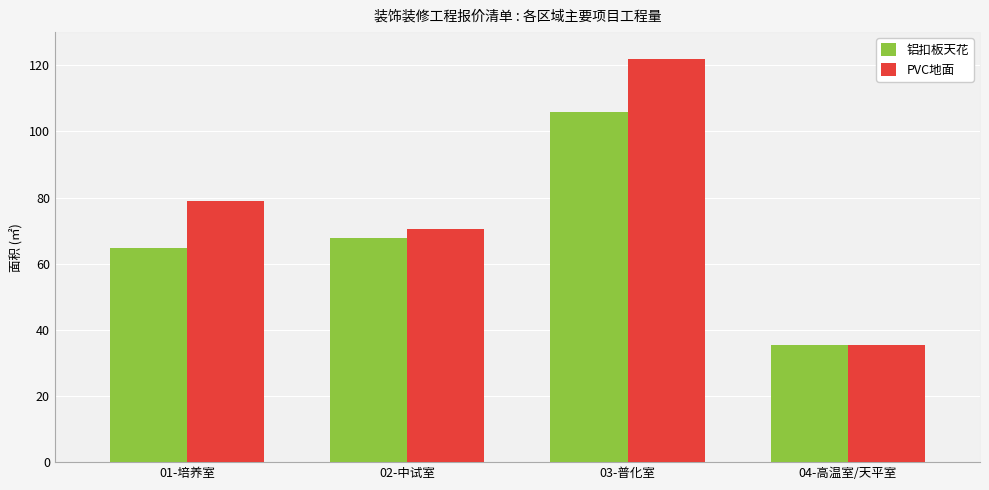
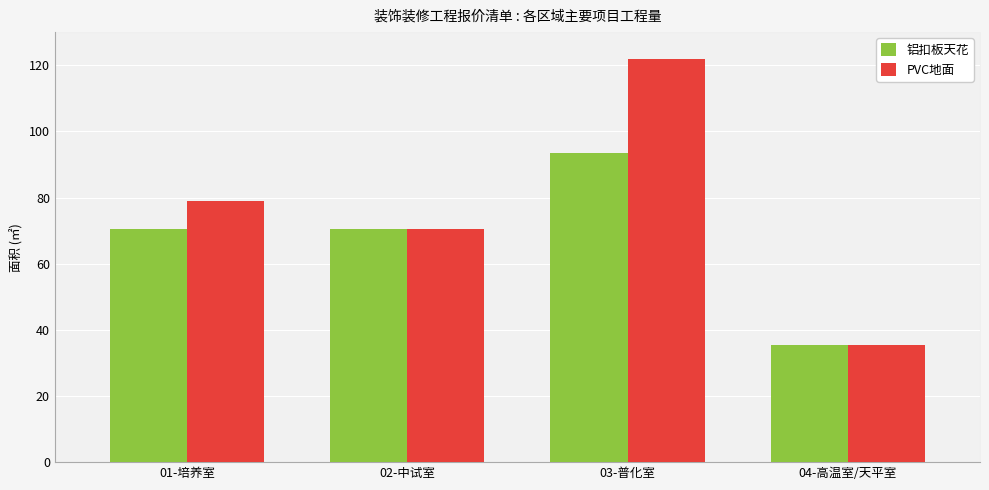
  {
    "铝扣板天花": {
-     "01-培养室": 65,
-     "02-中试室": 68,
-     "03-普化室": 106,
+     "01-培养室": 71,
+     "02-中试室": 71,
+     "03-普化室": 93,
      "04-高温室/天平室": 35
    },
    "PVC地面": {
      "01-培养室": 79,
      "02-中试室": 71,
      "03-普化室": 122,
      "04-高温室/天平室": 35
    }
  }
